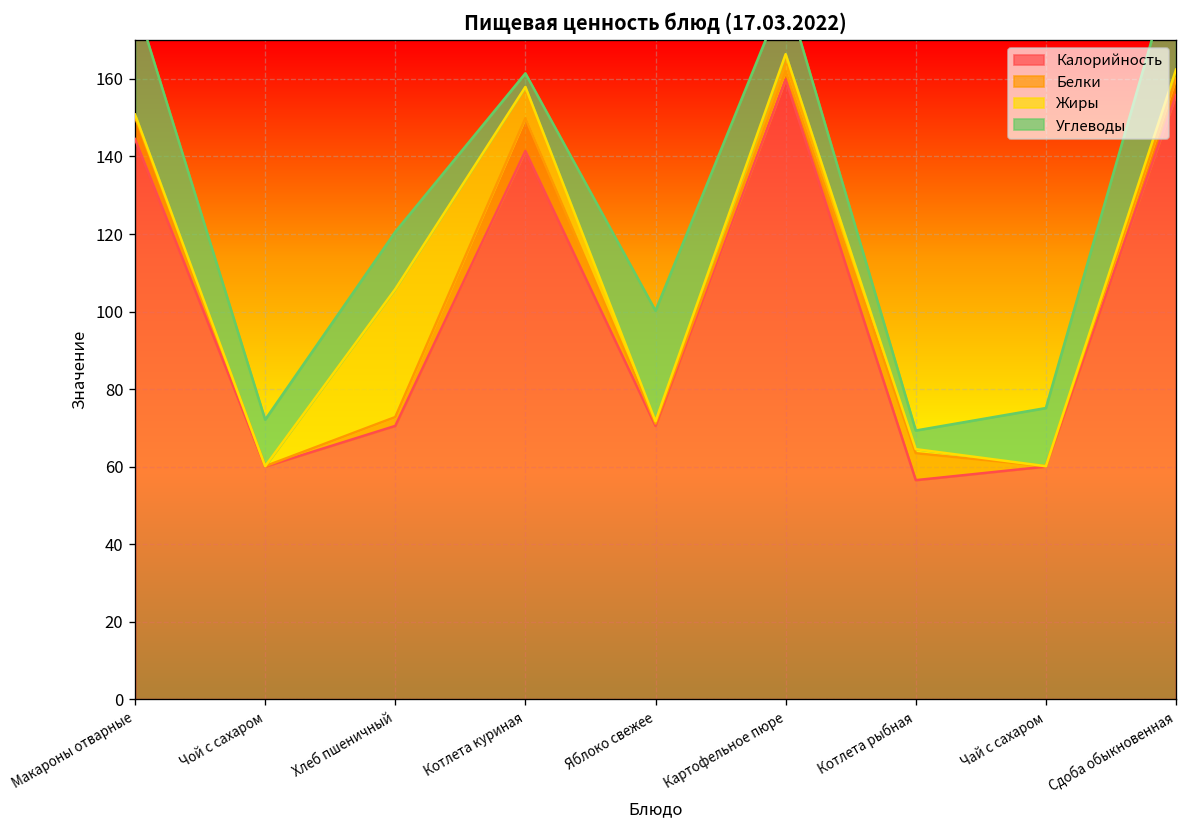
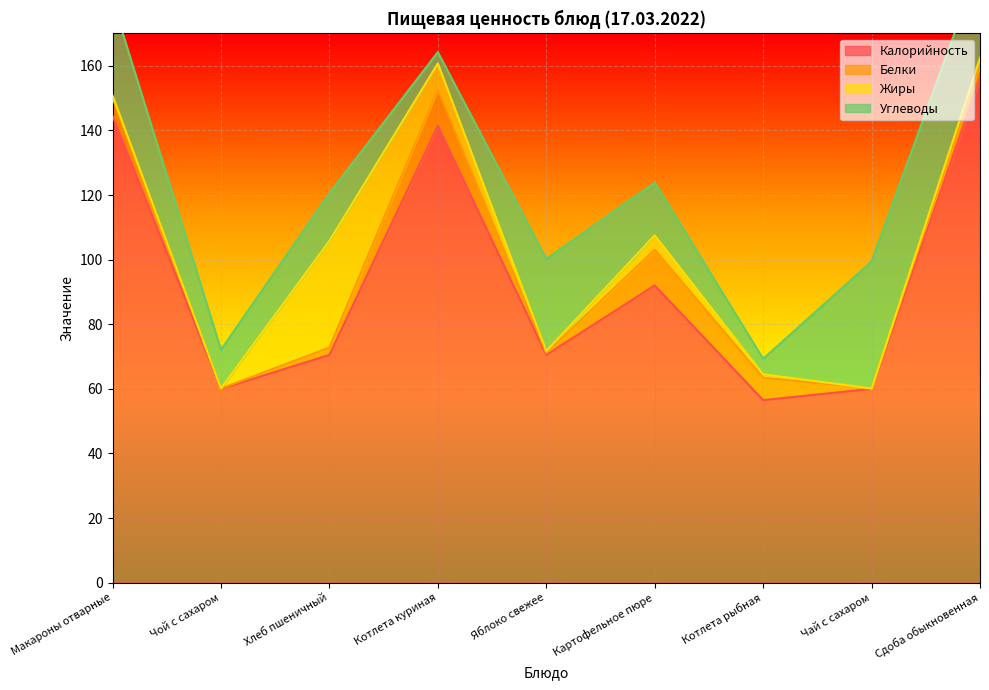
  {
    "Калорийность": {
      "Макароны отварные": 145,
      "Хлеб пшеничный": 71,
      "Котлета куриная": 141,
-     "Картофельное пюре": 160,
+     "Картофельное пюре": 92,
      "Котлета рыбная": 57,
      "Сдоба обыкновенная": 156
    },
    "Белки": {
      "Хлеб пшеничный": 2,
-     "Котлета куриная": 8,
-     "Картофельное пюре": 2,
+     "Котлета куриная": 11,
+     "Картофельное пюре": 11,
      "Котлета рыбная": 7,
      "Сдоба обыкновенная": 4
    },
    "Жиры": {
      "Хлеб пшеничный": 33,
      "Котлета куриная": 8,
      "Картофельное пюре": 4,
      "Котлета рыбная": 1,
      "Сдоба обыкновенная": 2
    },
    "Углеводы": {
      "Чой с сахаром": 12,
      "Хлеб пшеничный": 15,
      "Котлета куриная": 4,
      "Яблоко свежее": 29,
      "Котлета рыбная": 5,
-     "Чай с сахаром": 15
+     "Чай с сахаром": 39
    }
  }
